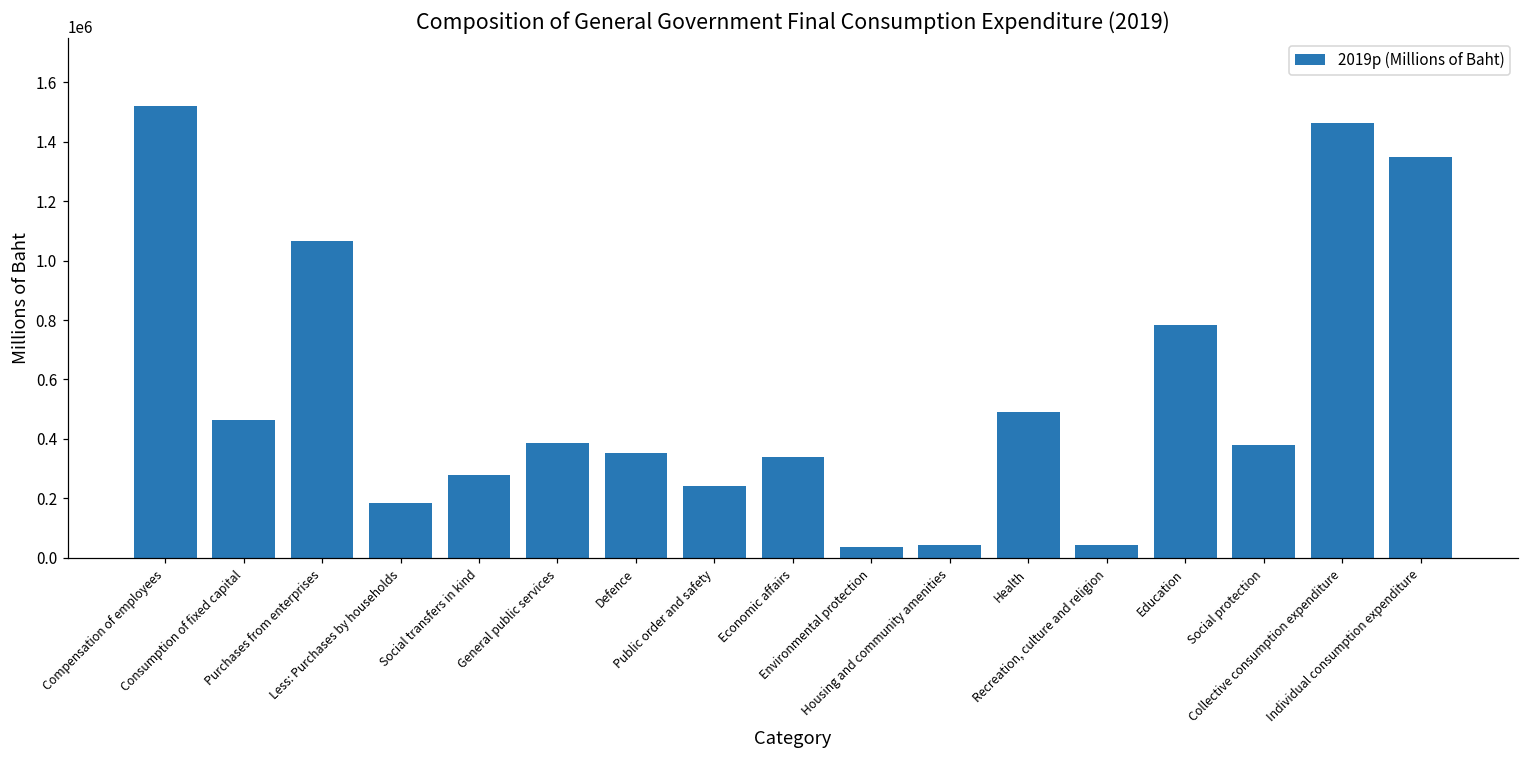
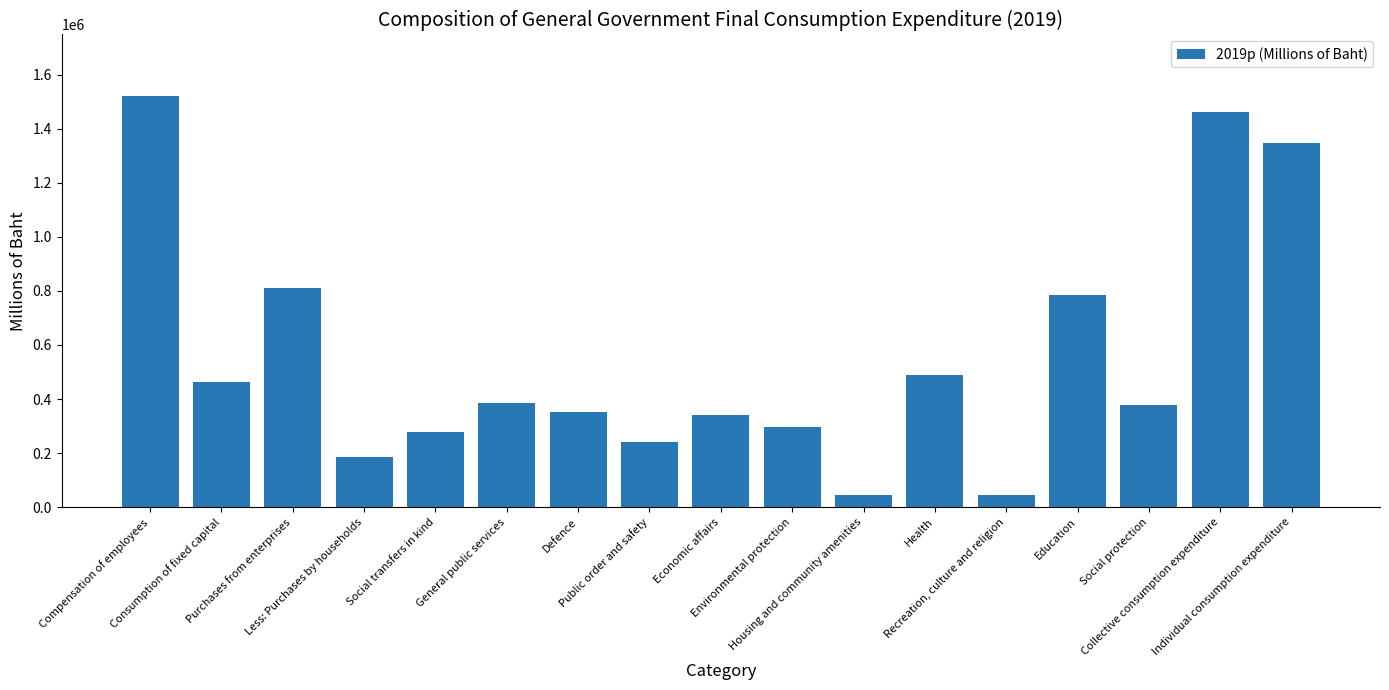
  {
    "Compensation of employees": 1520000,
    "Consumption of fixed capital": 460000,
-   "Purchases from enterprises": 1070000,
+   "Purchases from enterprises": 810000,
    "Less: Purchases by households": 190000,
    "Social transfers in kind": 280000,
    "General public services": 390000,
    "Defence": 350000,
    "Public order and safety": 240000,
    "Economic affairs": 340000,
-   "Environmental protection": 30000,
+   "Environmental protection": 300000,
    "Housing and community amenities": 40000,
    "Health": 490000,
    "Recreation, culture and religion": 40000,
    "Education": 780000,
    "Social protection": 380000,
    "Collective consumption expenditure": 1460000,
    "Individual consumption expenditure": 1350000
  }
